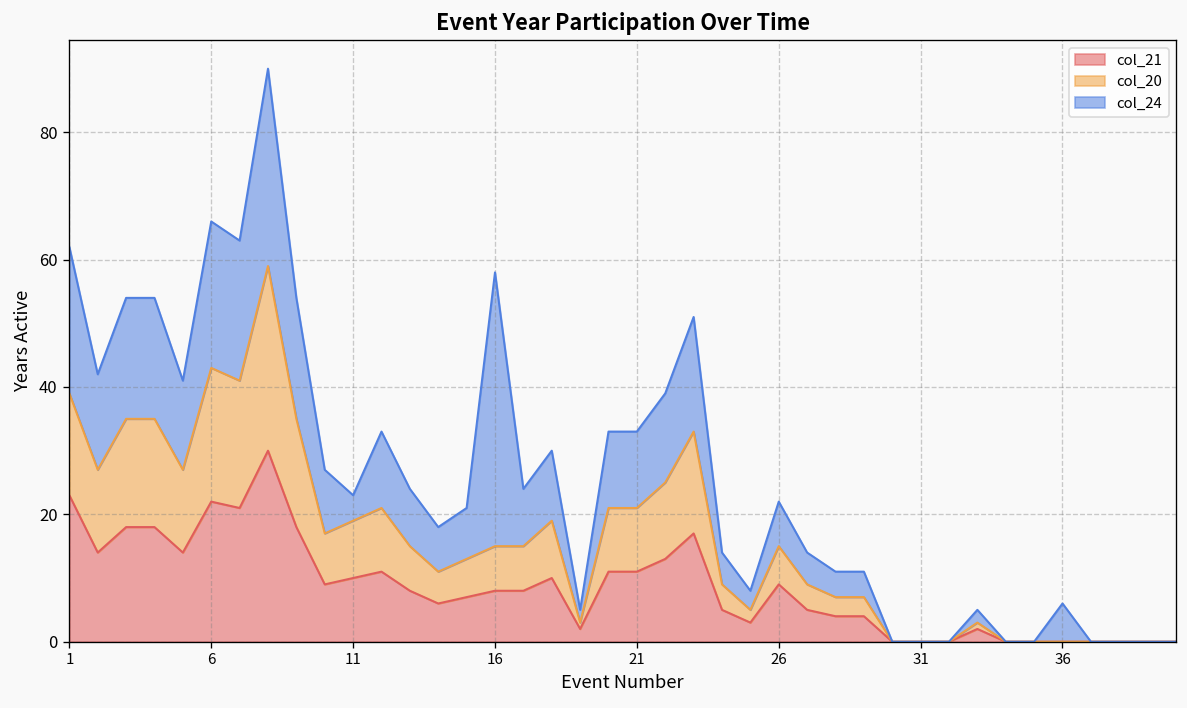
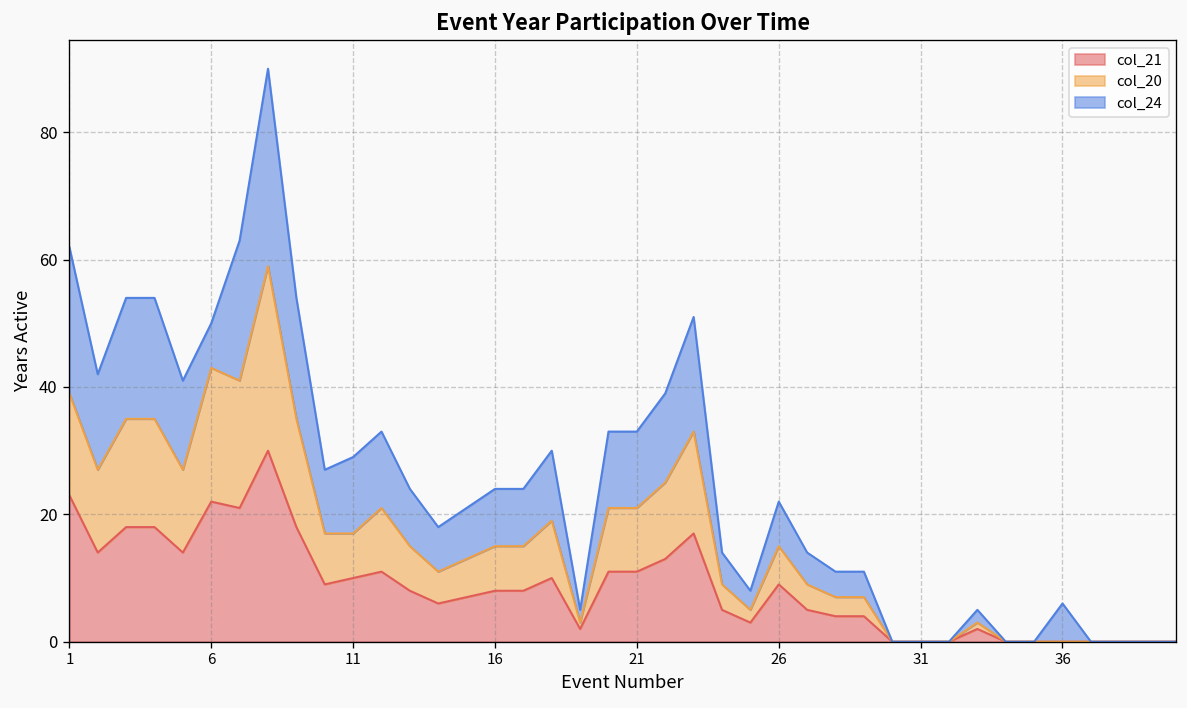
  {
    "col_21": {
      "1": 23,
      "6": 22,
      "11": 10,
      "16": 8,
      "21": 11,
      "26": 9
    },
    "col_20": {
      "1": 16,
      "6": 21,
-     "11": 9,
+     "11": 7,
      "16": 7,
      "21": 10,
      "26": 6
    },
    "col_24": {
      "1": 23,
-     "6": 23,
-     "11": 4,
-     "16": 43,
+     "6": 7,
+     "11": 12,
+     "16": 9,
      "21": 12,
      "26": 7,
      "36": 6
    }
  }
